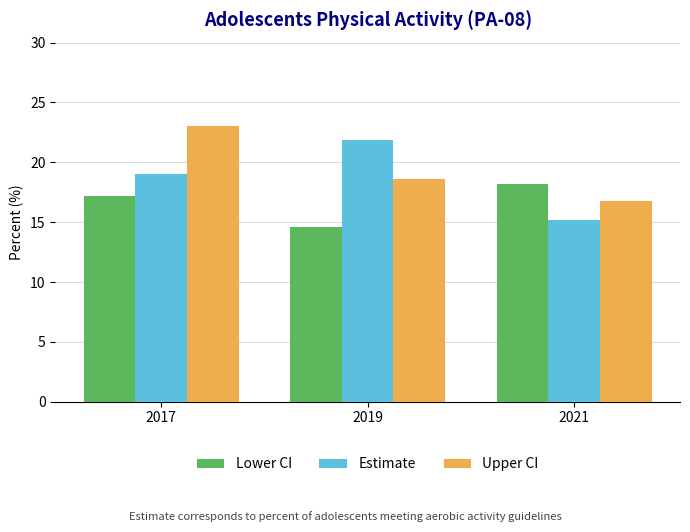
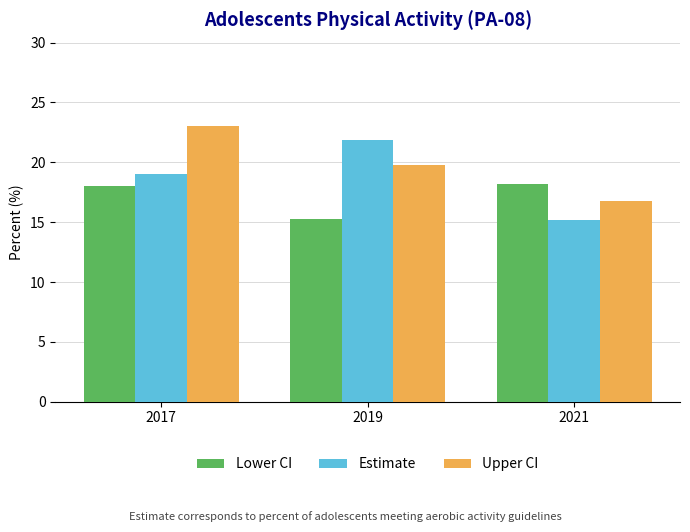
  {
    "Lower CI": {
-     "2017": 17.2,
-     "2019": 14.6,
+     "2017": 18.0,
+     "2019": 15.3,
      "2021": 18.2
    },
    "Estimate": {
      "2017": 19.0,
      "2019": 21.9,
      "2021": 15.2
    },
    "Upper CI": {
      "2017": 23.0,
-     "2019": 18.6,
+     "2019": 19.8,
      "2021": 16.8
    }
  }
